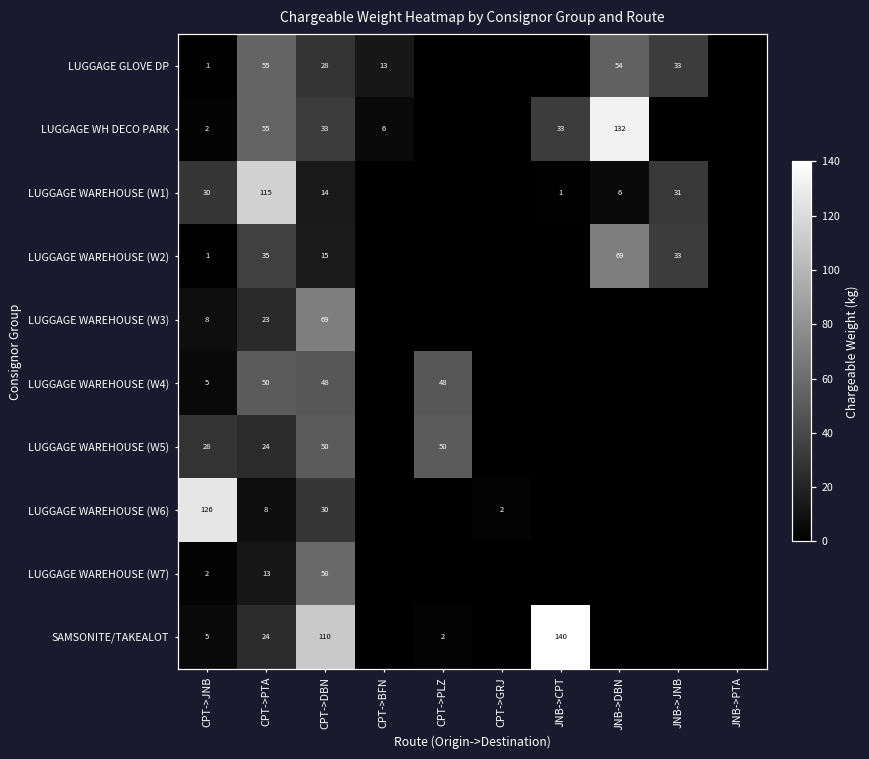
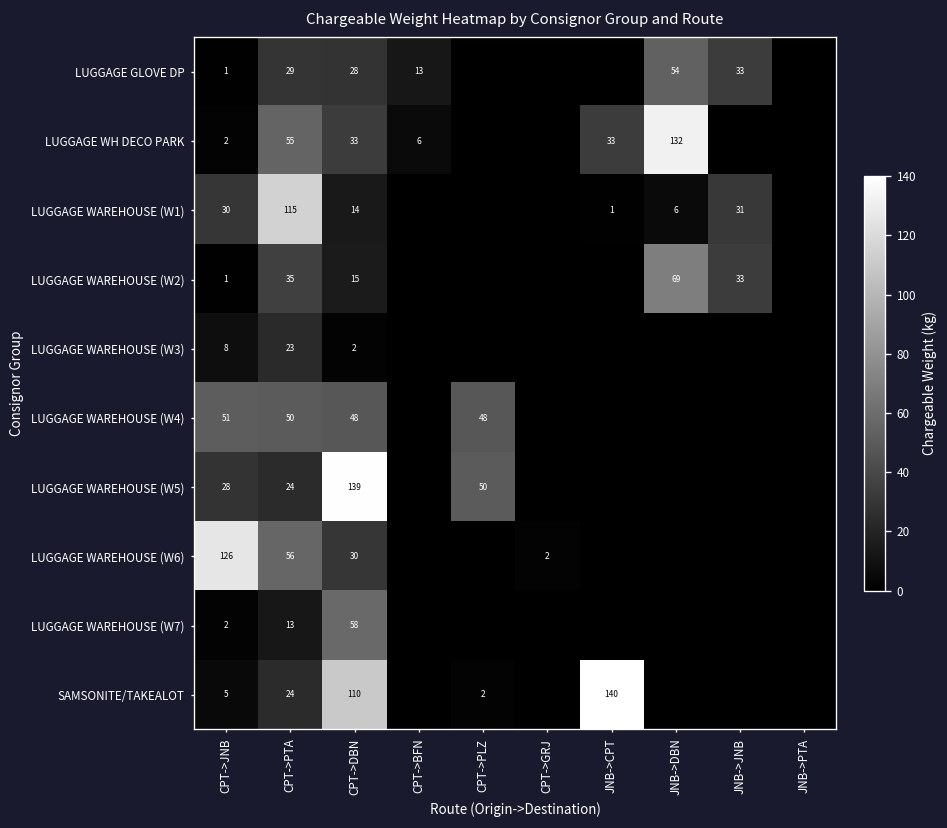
  {
    "LUGGAGE GLOVE DP": {
      "CPT->JNB": 1,
-     "CPT->PTA": 55,
+     "CPT->PTA": 29,
      "CPT->DBN": 28,
      "CPT->BFN": 13,
      "JNB->DBN": 54,
      "JNB->JNB": 33
    },
    "LUGGAGE WH DECO PARK": {
      "CPT->JNB": 2,
      "CPT->PTA": 55,
      "CPT->DBN": 33,
      "CPT->BFN": 6,
      "JNB->CPT": 33,
      "JNB->DBN": 132
    },
    "LUGGAGE WAREHOUSE (W1)": {
      "CPT->JNB": 30,
      "CPT->PTA": 115,
      "CPT->DBN": 14,
      "JNB->CPT": 1,
      "JNB->DBN": 6,
      "JNB->JNB": 31
    },
    "LUGGAGE WAREHOUSE (W2)": {
      "CPT->JNB": 1,
      "CPT->PTA": 35,
      "CPT->DBN": 15,
      "JNB->DBN": 69,
      "JNB->JNB": 33
    },
    "LUGGAGE WAREHOUSE (W3)": {
      "CPT->JNB": 8,
      "CPT->PTA": 23,
-     "CPT->DBN": 69
+     "CPT->DBN": 2
    },
    "LUGGAGE WAREHOUSE (W4)": {
-     "CPT->JNB": 5,
+     "CPT->JNB": 51,
      "CPT->PTA": 50,
      "CPT->DBN": 48,
      "CPT->PLZ": 48
    },
    "LUGGAGE WAREHOUSE (W5)": {
      "CPT->JNB": 28,
      "CPT->PTA": 24,
-     "CPT->DBN": 50,
+     "CPT->DBN": 139,
      "CPT->PLZ": 50
    },
    "LUGGAGE WAREHOUSE (W6)": {
      "CPT->JNB": 126,
-     "CPT->PTA": 8,
+     "CPT->PTA": 56,
      "CPT->DBN": 30,
      "CPT->GRJ": 2
    },
    "LUGGAGE WAREHOUSE (W7)": {
      "CPT->JNB": 2,
      "CPT->PTA": 13,
      "CPT->DBN": 58
    },
    "SAMSONITE/TAKEALOT": {
      "CPT->JNB": 5,
      "CPT->PTA": 24,
      "CPT->DBN": 110,
      "CPT->PLZ": 2,
      "JNB->CPT": 140
    }
  }
